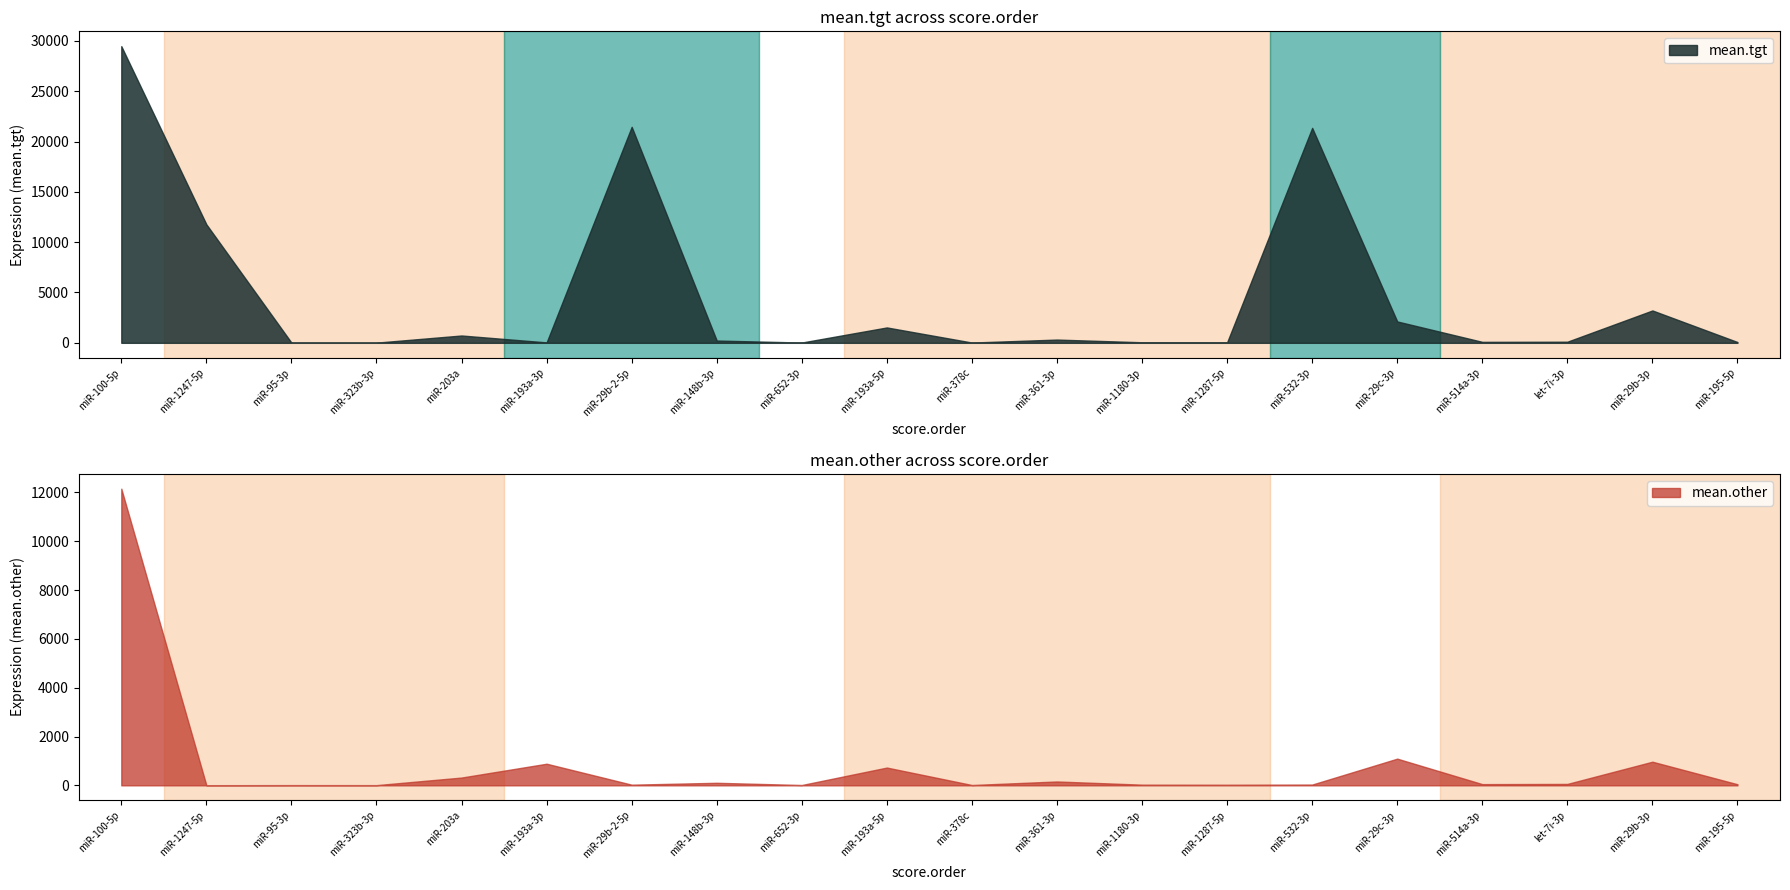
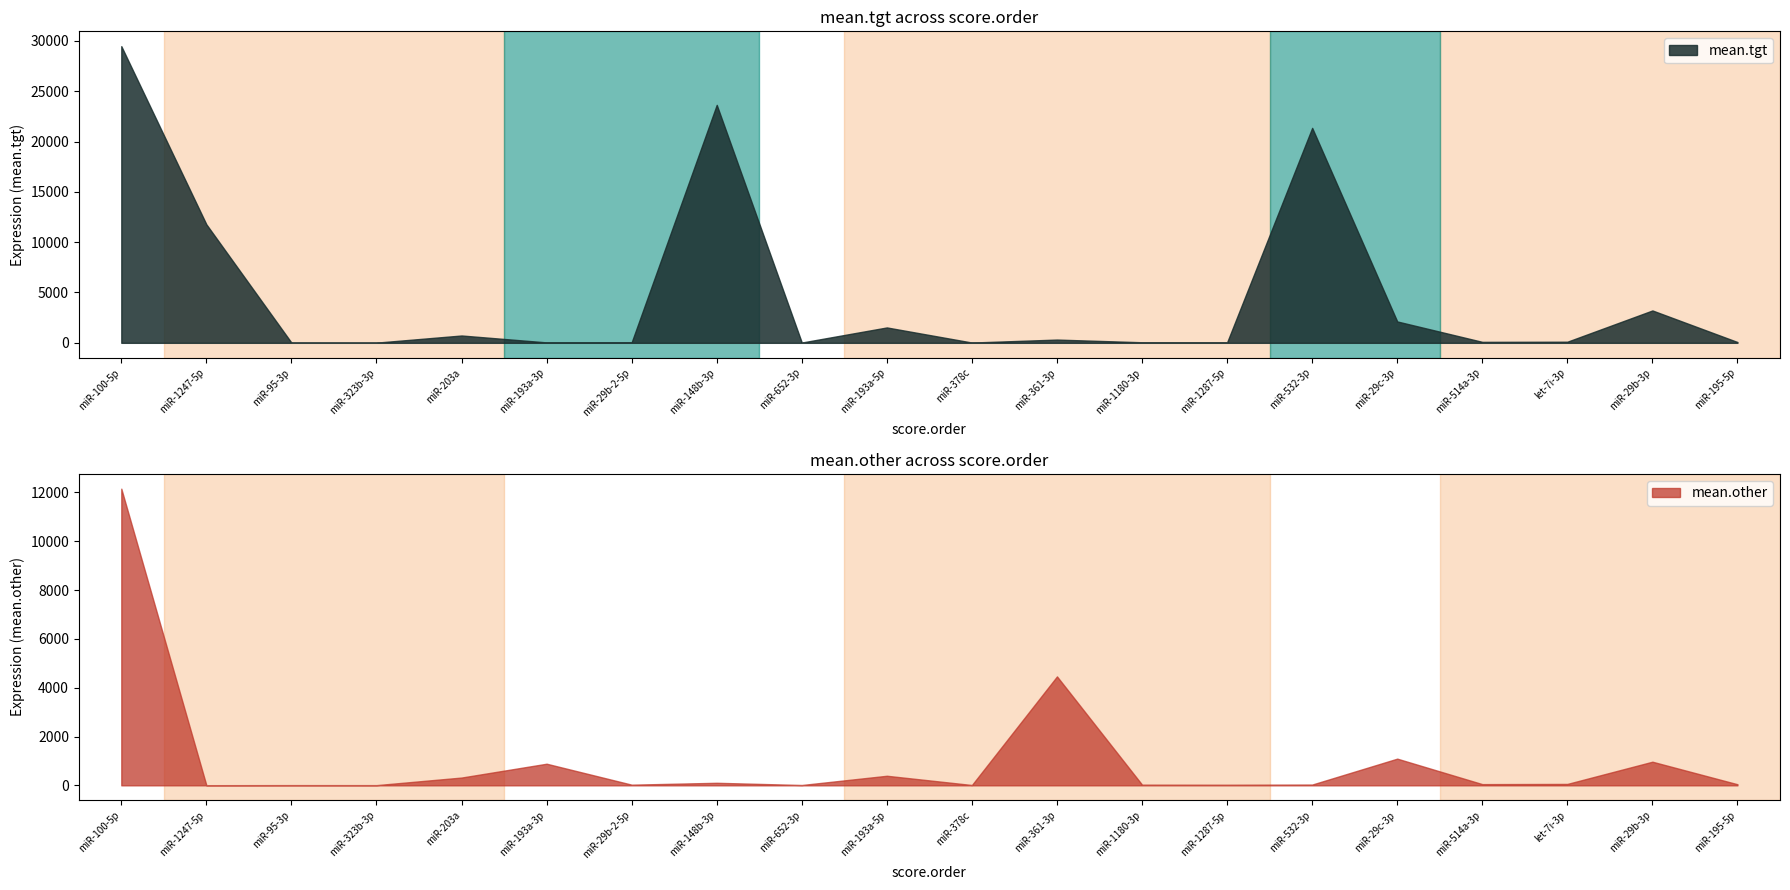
  {
    "mean.tgt across score.order": {
      "miR-100-5p": 29500,
      "miR-1247-5p": 11800,
      "miR-203a": 700,
-     "miR-29b-2-5p": 21500,
-     "miR-148b-3p": 200,
+     "miR-29b-2-5p": 100,
+     "miR-148b-3p": 23600,
      "miR-193a-5p": 1500,
      "miR-361-3p": 300,
      "miR-532-3p": 21400,
      "miR-29c-3p": 2100,
      "miR-29b-3p": 3200
    },
    "mean.other across score.order": {
      "miR-100-5p": 12200,
      "miR-203a": 300,
      "miR-193a-3p": 900,
      "miR-148b-3p": 100,
-     "miR-193a-5p": 700,
-     "miR-361-3p": 200,
+     "miR-193a-5p": 400,
+     "miR-361-3p": 4500,
      "miR-29c-3p": 1100,
      "miR-29b-3p": 1000
    }
  }
